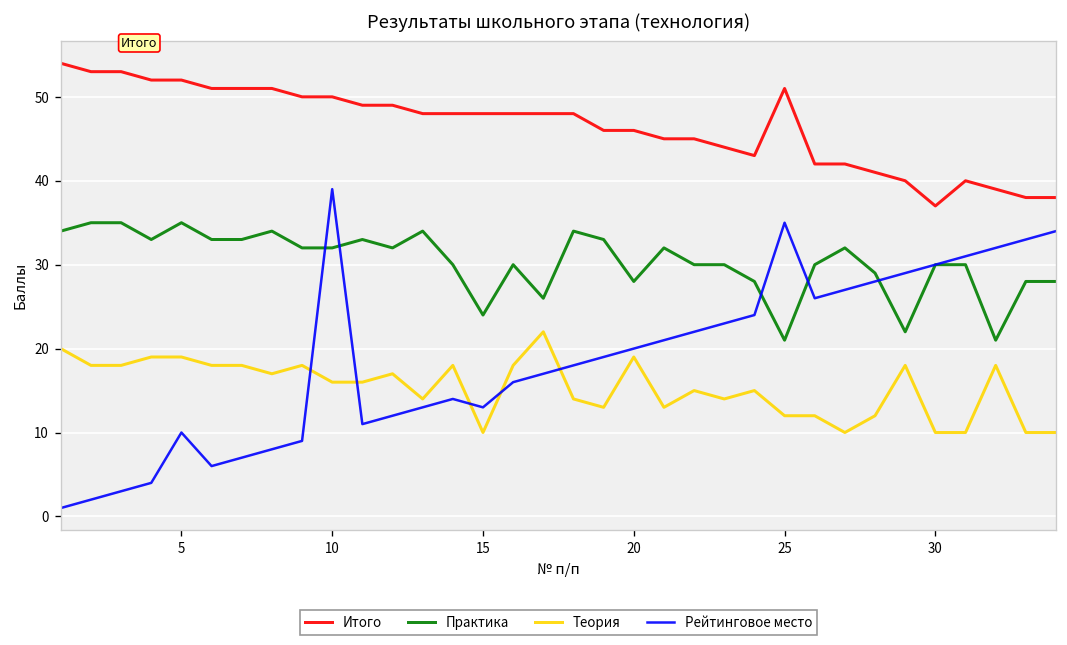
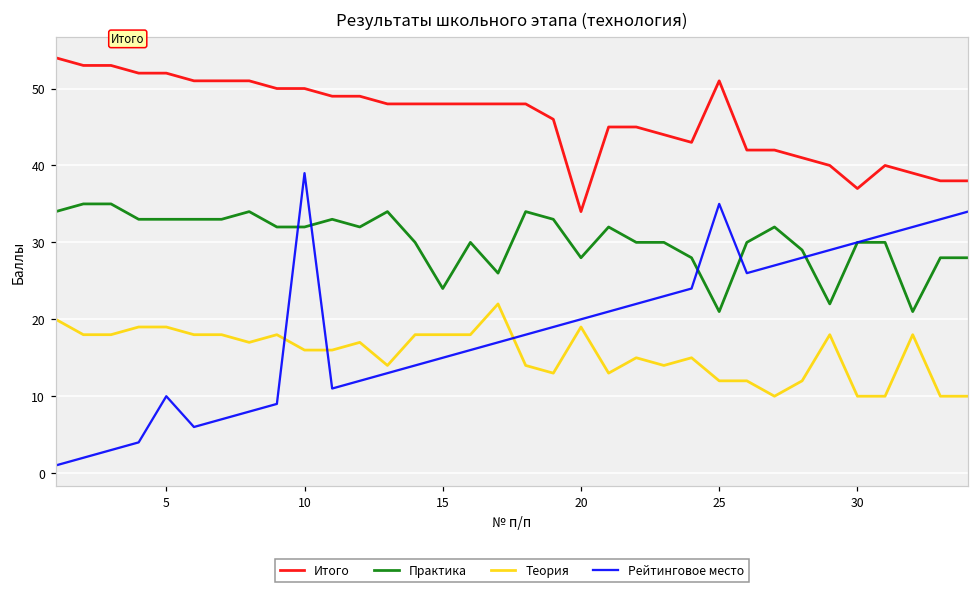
  {
    "Итого": {
      "5": 52,
      "10": 50,
      "15": 48,
-     "20": 46,
+     "20": 34,
      "25": 51,
      "30": 37
    },
    "Практика": {
-     "5": 35,
+     "5": 33,
      "10": 32,
      "15": 24,
      "20": 28,
      "25": 21
    },
    "Теория": {
      "5": 19,
      "10": 16,
-     "15": 10,
+     "15": 18,
      "20": 19,
      "25": 12,
      "30": 10
    },
    "Рейтинговое место": {
      "5": 10,
      "10": 39,
-     "15": 13,
+     "15": 15,
      "20": 20,
      "25": 35
    }
  }
